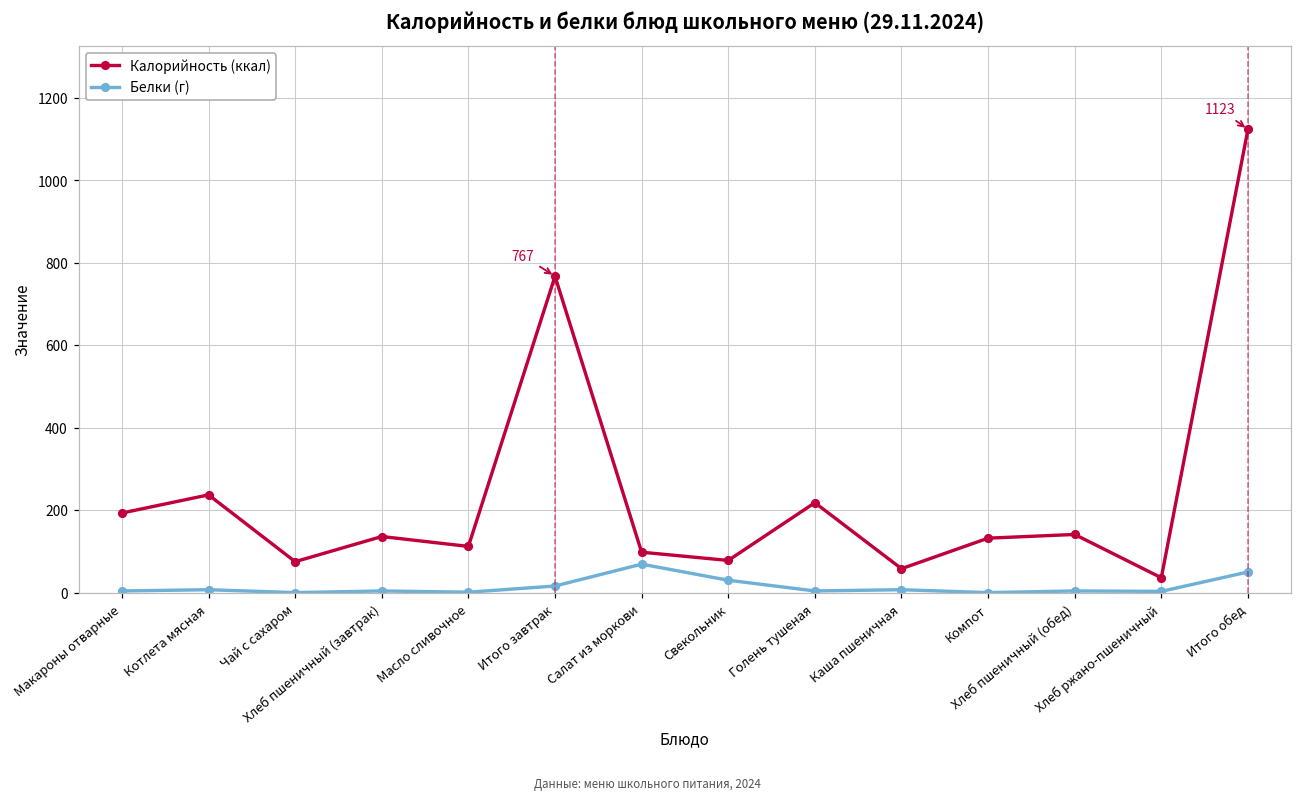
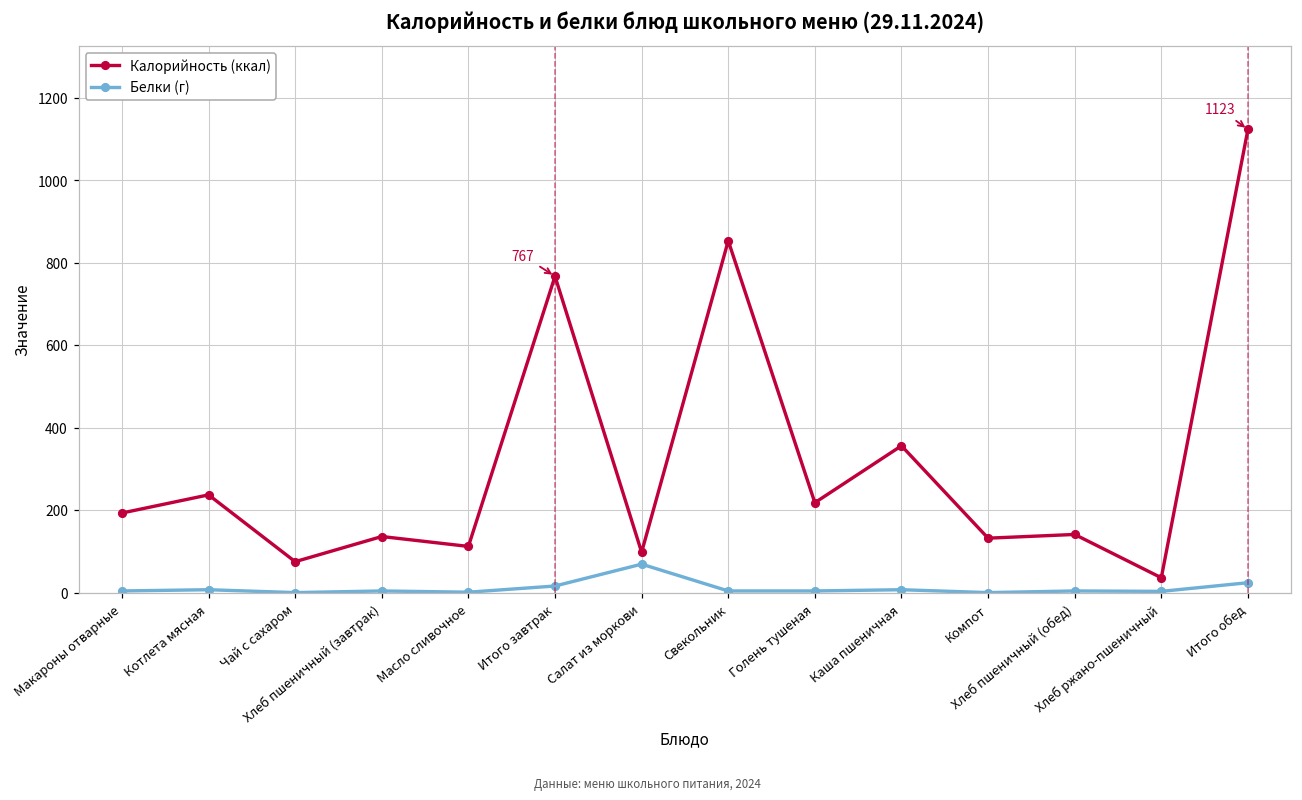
  {
    "Калорийность (ккал)": {
      "Макароны отварные": 190,
      "Котлета мясная": 240,
      "Чай с сахаром": 80,
      "Хлеб пшеничный (завтрак)": 140,
      "Масло сливочное": 110,
      "Салат из моркови": 100,
-     "Свекольник": 80,
+     "Свекольник": 850,
      "Голень тушеная": 220,
-     "Каша пшеничная": 60,
+     "Каша пшеничная": 360,
      "Компот": 130,
      "Хлеб пшеничный (обед)": 140,
      "Хлеб ржано-пшеничный": 40
    },
    "Белки (г)": {
      "Макароны отварные": 0,
      "Котлета мясная": 10,
      "Чай с сахаром": 0,
      "Хлеб пшеничный (завтрак)": 0,
      "Масло сливочное": 0,
      "Итого завтрак": 20,
      "Салат из моркови": 70,
-     "Свекольник": 30,
+     "Свекольник": 0,
      "Голень тушеная": 0,
      "Каша пшеничная": 10,
      "Компот": 0,
      "Хлеб пшеничный (обед)": 0,
      "Хлеб ржано-пшеничный": 0,
-     "Итого обед": 50
+     "Итого обед": 20
    }
  }
